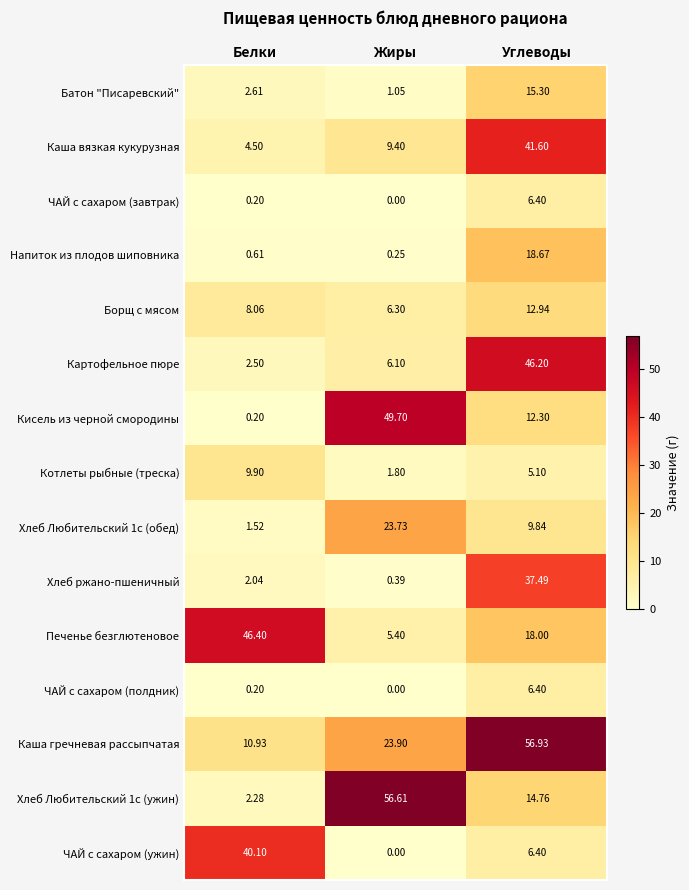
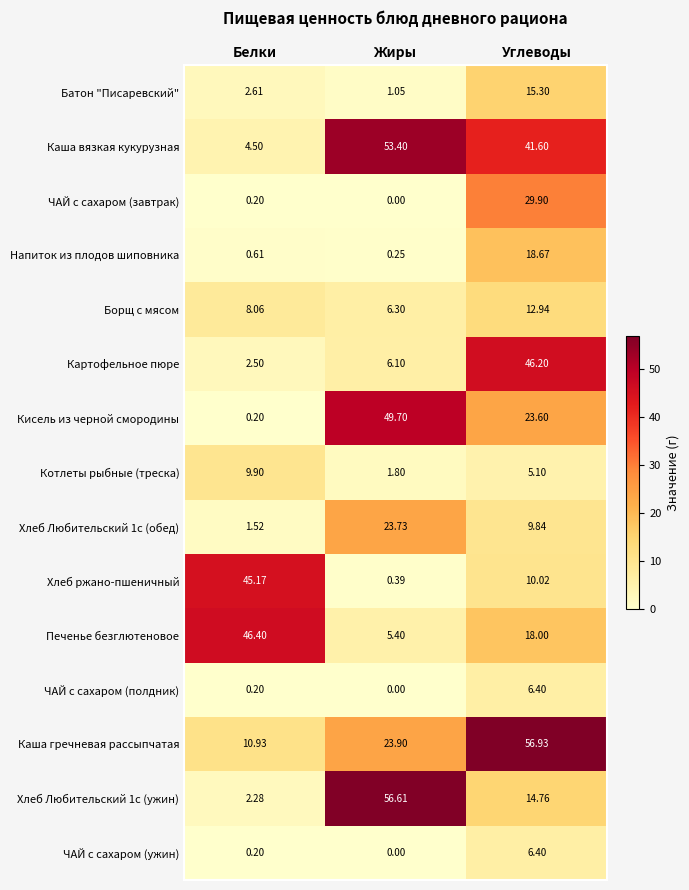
  {
    "Батон \"Писаревский\"": {
      "Белки": 2.61,
      "Жиры": 1.05,
      "Углеводы": 15.30
    },
    "Каша вязкая кукурузная": {
      "Белки": 4.50,
-     "Жиры": 9.40,
+     "Жиры": 53.40,
      "Углеводы": 41.60
    },
    "ЧАЙ с сахаром (завтрак)": {
      "Белки": 0.20,
      "Жиры": 0.00,
-     "Углеводы": 6.40
+     "Углеводы": 29.90
    },
    "Напиток из плодов шиповника": {
      "Белки": 0.61,
      "Жиры": 0.25,
      "Углеводы": 18.67
    },
    "Борщ с мясом": {
      "Белки": 8.06,
      "Жиры": 6.30,
      "Углеводы": 12.94
    },
    "Картофельное пюре": {
      "Белки": 2.50,
      "Жиры": 6.10,
      "Углеводы": 46.20
    },
    "Кисель из черной смородины": {
      "Белки": 0.20,
      "Жиры": 49.70,
-     "Углеводы": 12.30
+     "Углеводы": 23.60
    },
    "Котлеты рыбные (треска)": {
      "Белки": 9.90,
      "Жиры": 1.80,
      "Углеводы": 5.10
    },
    "Хлеб Любительский 1с (обед)": {
      "Белки": 1.52,
      "Жиры": 23.73,
      "Углеводы": 9.84
    },
    "Хлеб ржано-пшеничный": {
-     "Белки": 2.04,
+     "Белки": 45.17,
      "Жиры": 0.39,
-     "Углеводы": 37.49
+     "Углеводы": 10.02
    },
    "Печенье безглютеновое": {
      "Белки": 46.40,
      "Жиры": 5.40,
      "Углеводы": 18.00
    },
    "ЧАЙ с сахаром (полдник)": {
      "Белки": 0.20,
      "Жиры": 0.00,
      "Углеводы": 6.40
    },
    "Каша гречневая рассыпчатая": {
      "Белки": 10.93,
      "Жиры": 23.90,
      "Углеводы": 56.93
    },
    "Хлеб Любительский 1с (ужин)": {
      "Белки": 2.28,
      "Жиры": 56.61,
      "Углеводы": 14.76
    },
    "ЧАЙ с сахаром (ужин)": {
-     "Белки": 40.10,
+     "Белки": 0.20,
      "Жиры": 0.00,
      "Углеводы": 6.40
    }
  }
